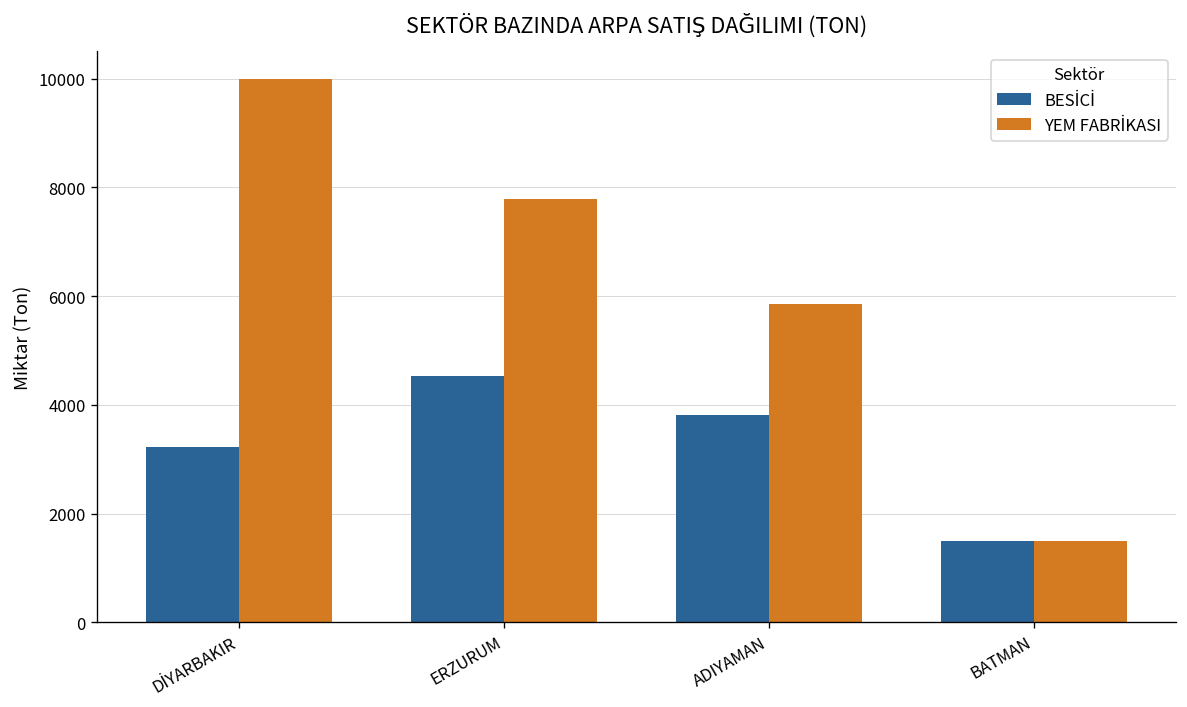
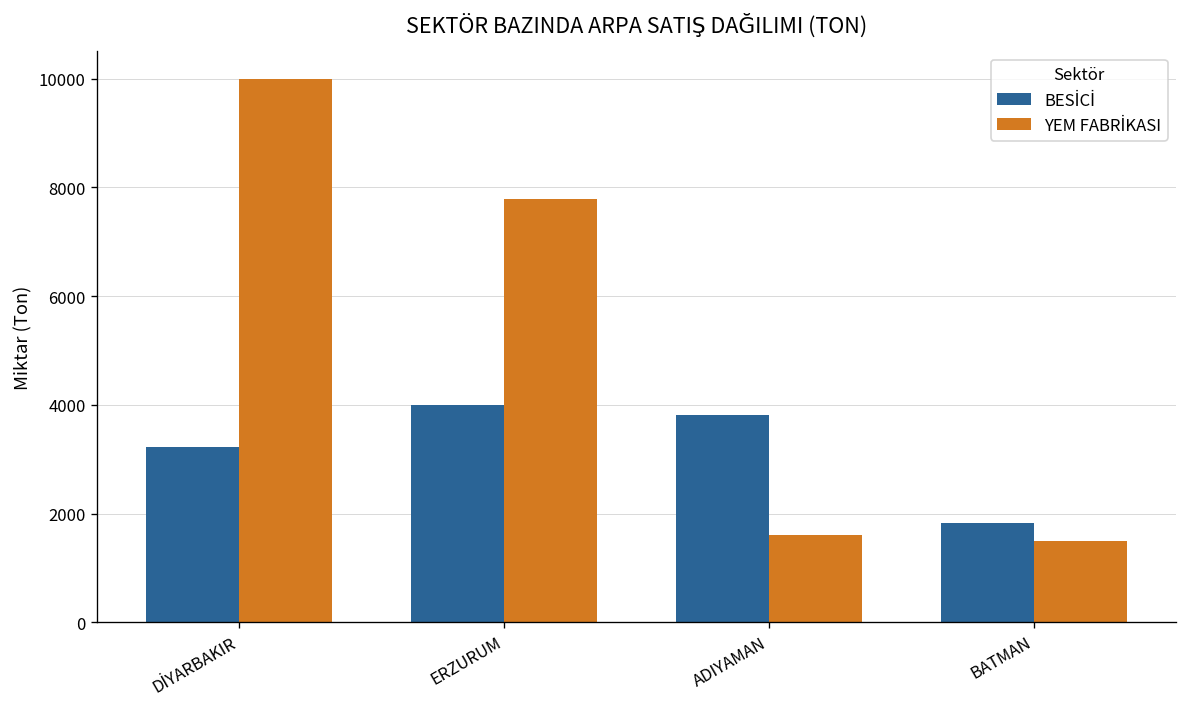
  {
    "BESİCİ": {
      "DİYARBAKIR": 3200,
-     "ERZURUM": 4500,
+     "ERZURUM": 4000,
      "ADIYAMAN": 3800,
-     "BATMAN": 1500
+     "BATMAN": 1800
    },
    "YEM FABRİKASI": {
      "DİYARBAKIR": 10000,
      "ERZURUM": 7800,
-     "ADIYAMAN": 5900,
+     "ADIYAMAN": 1600,
      "BATMAN": 1500
    }
  }
